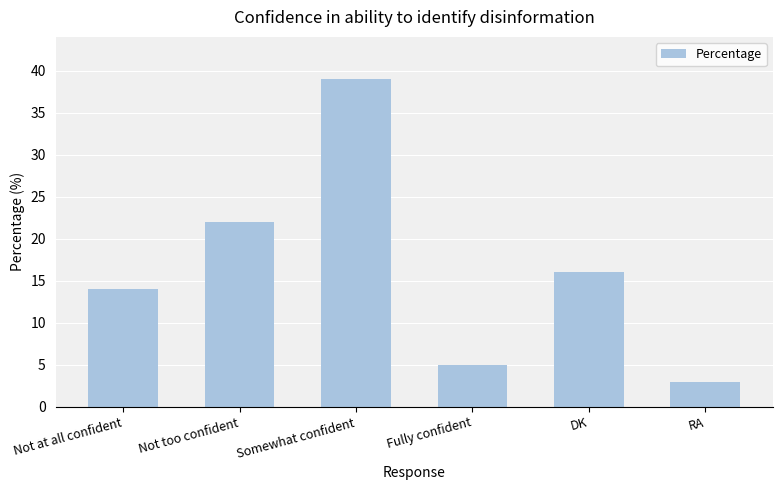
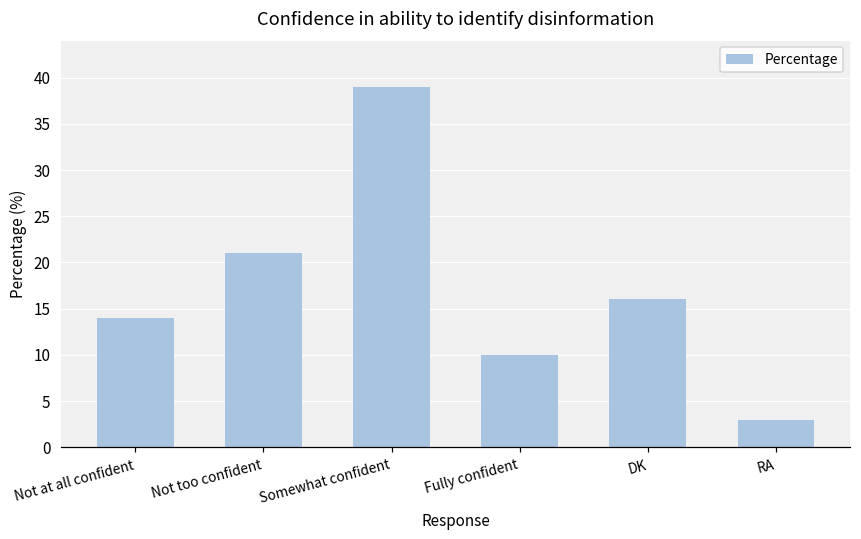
  {
    "Not at all confident": 14,
-   "Not too confident": 22,
+   "Not too confident": 21,
    "Somewhat confident": 39,
-   "Fully confident": 5,
+   "Fully confident": 10,
    "DK": 16,
    "RA": 3
  }
